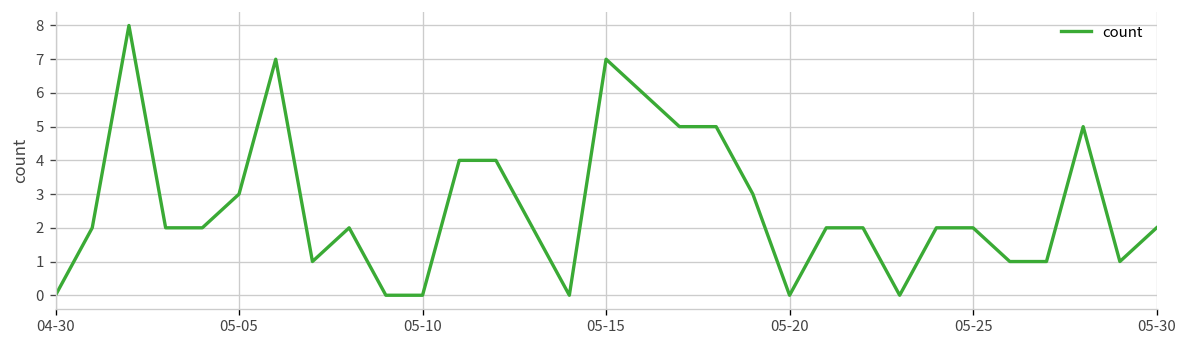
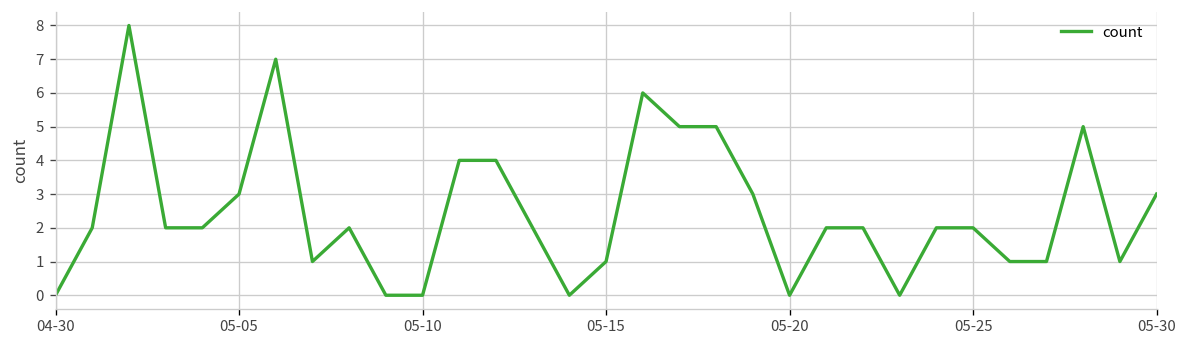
  {
    "04-30": 0,
    "05-05": 3,
    "05-10": 0,
-   "05-15": 7,
+   "05-15": 1,
    "05-20": 0,
    "05-25": 2,
-   "05-30": 2
+   "05-30": 3
  }
